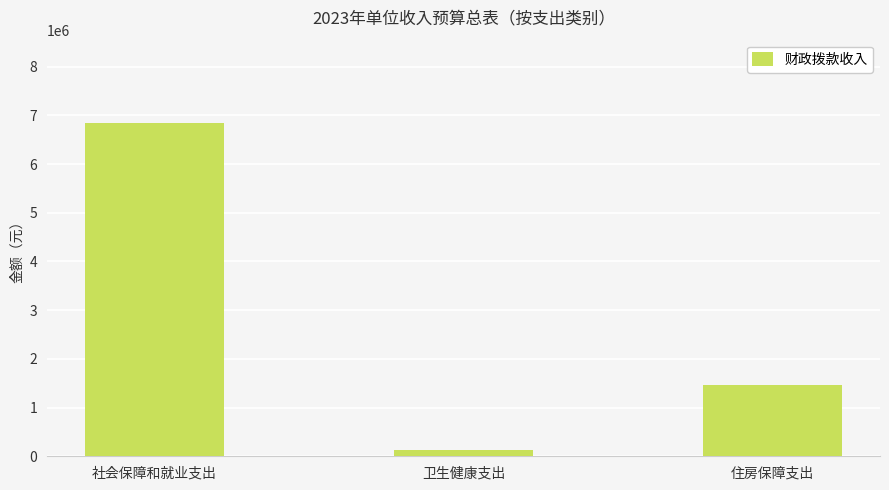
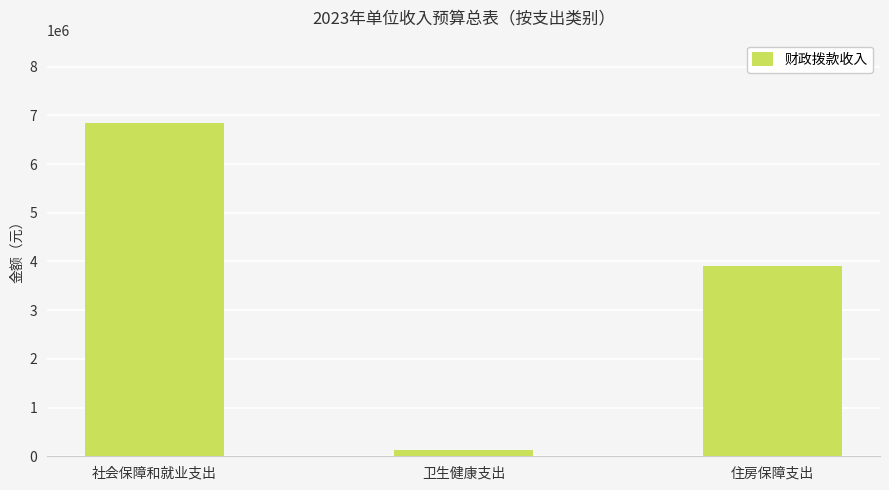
  {
    "社会保障和就业支出": 6800000,
    "卫生健康支出": 100000,
-   "住房保障支出": 1500000
+   "住房保障支出": 3900000
  }
